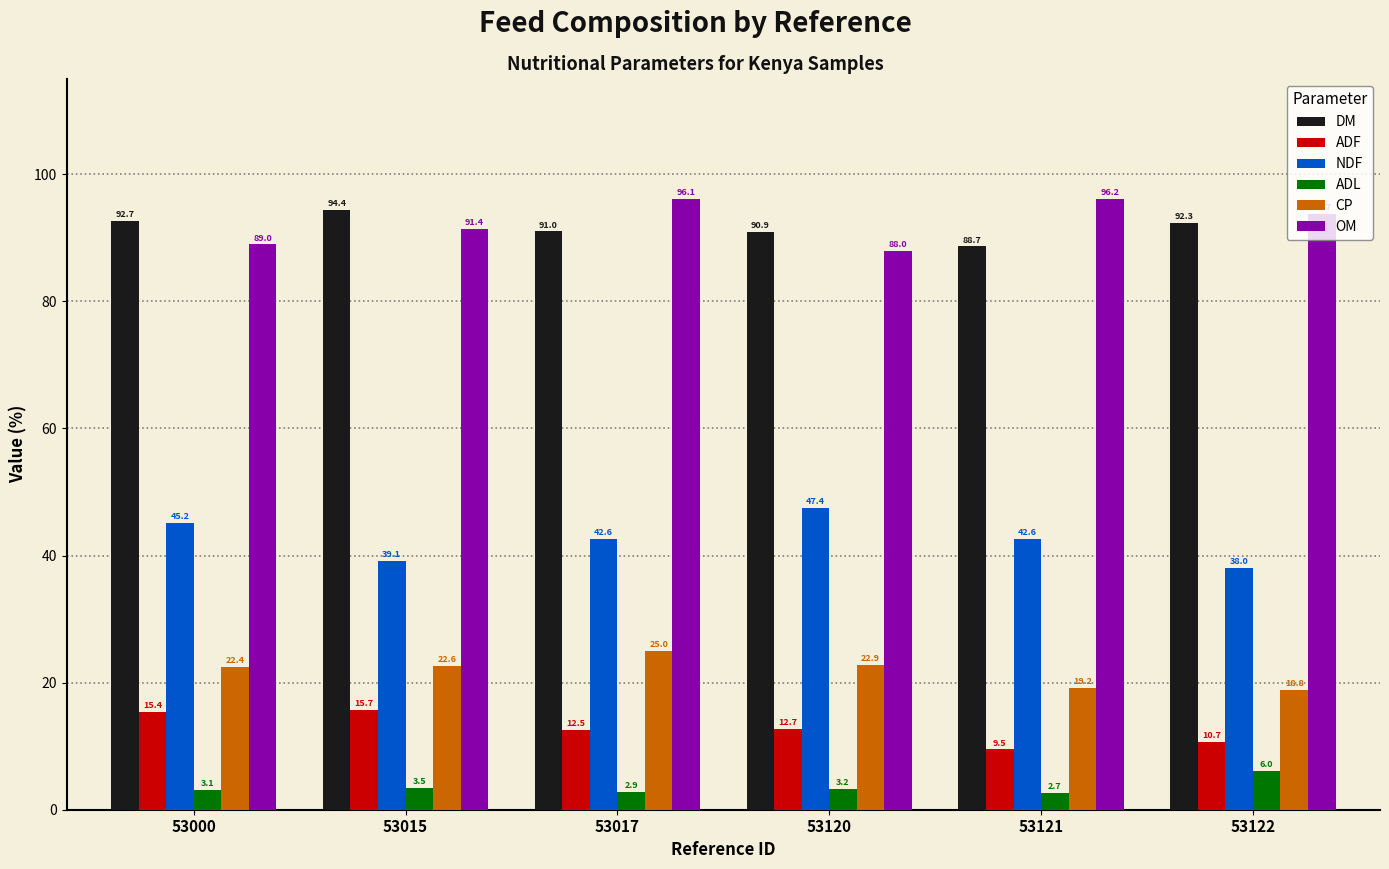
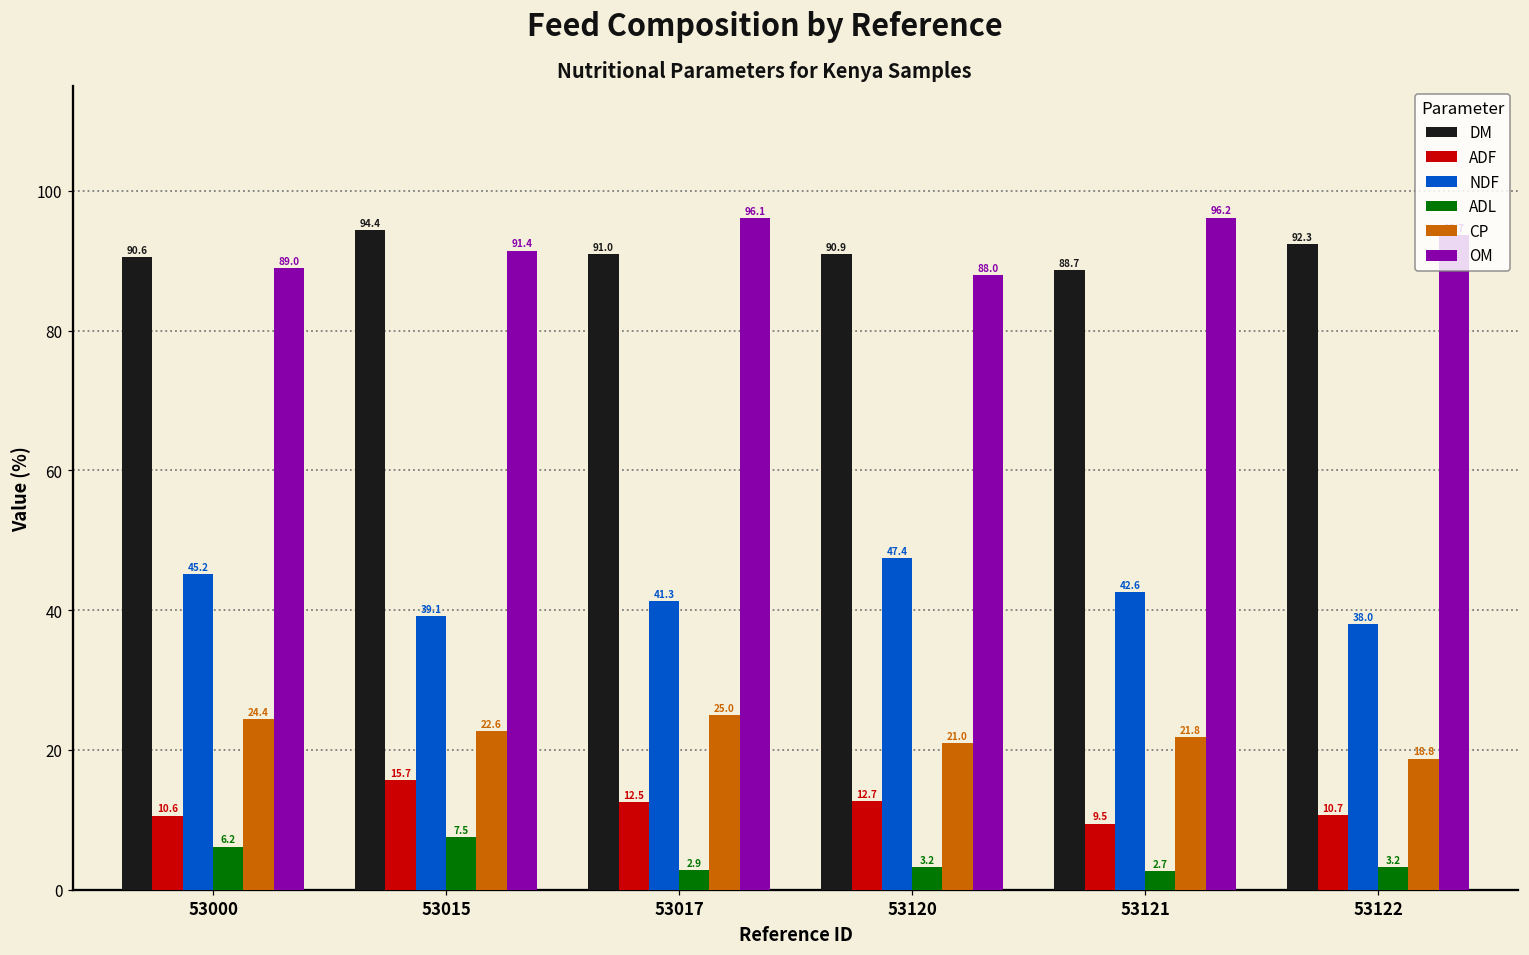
  {
    "DM": {
-     "53000": 92.7,
+     "53000": 90.6,
      "53015": 94.4,
      "53017": 91.0,
      "53120": 90.9,
      "53121": 88.7,
      "53122": 92.3
    },
    "ADF": {
-     "53000": 15.4,
+     "53000": 10.6,
      "53015": 15.7,
      "53017": 12.5,
      "53120": 12.7,
      "53121": 9.5,
      "53122": 10.7
    },
    "NDF": {
      "53000": 45.2,
      "53015": 39.1,
-     "53017": 42.6,
+     "53017": 41.3,
      "53120": 47.4,
      "53121": 42.6,
      "53122": 38.0
    },
    "ADL": {
-     "53000": 3.1,
-     "53015": 3.5,
+     "53000": 6.2,
+     "53015": 7.5,
      "53017": 2.9,
      "53120": 3.2,
      "53121": 2.7,
-     "53122": 6.0
+     "53122": 3.2
    },
    "CP": {
-     "53000": 22.4,
+     "53000": 24.4,
      "53015": 22.6,
      "53017": 25.0,
-     "53120": 22.9,
-     "53121": 19.2,
+     "53120": 21.0,
+     "53121": 21.8,
      "53122": 18.8
    },
    "OM": {
      "53000": 89.0,
      "53015": 91.4,
      "53017": 96.1,
      "53120": 88.0,
      "53121": 96.2
    }
  }
